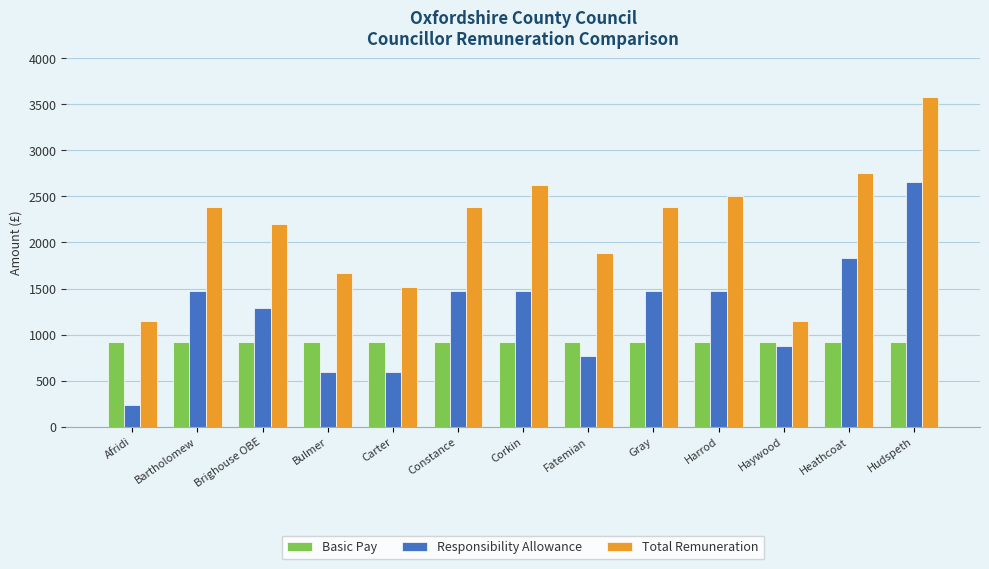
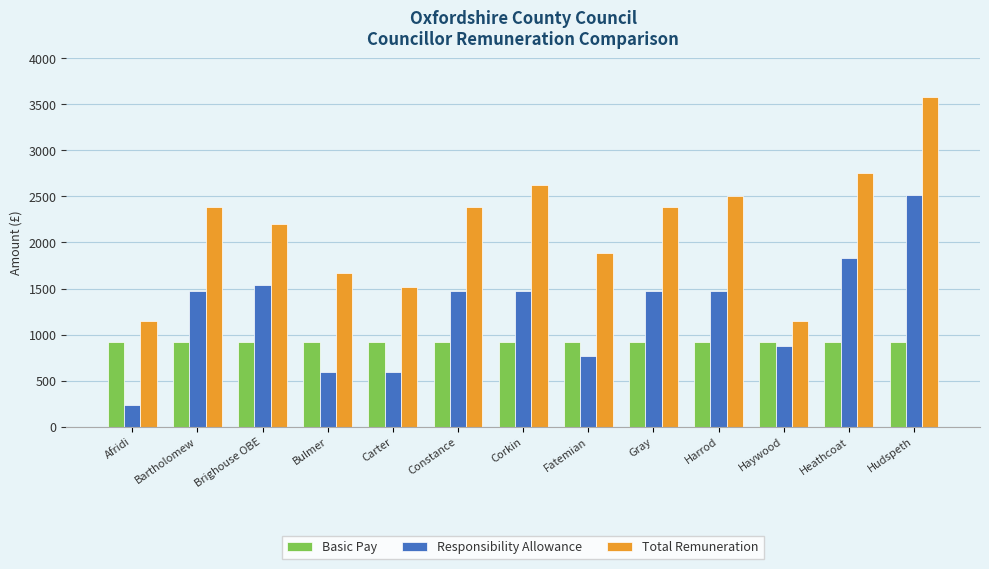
  {
    "Basic Pay": {
      "Afridi": 900,
      "Bartholomew": 900,
      "Brighouse OBE": 900,
      "Bulmer": 900,
      "Carter": 900,
      "Constance": 900,
      "Corkin": 900,
      "Fatemian": 900,
      "Gray": 900,
      "Harrod": 900,
      "Haywood": 900,
      "Heathcoat": 900,
      "Hudspeth": 900
    },
    "Responsibility Allowance": {
      "Afridi": 200,
      "Bartholomew": 1500,
-     "Brighouse OBE": 1300,
+     "Brighouse OBE": 1500,
      "Bulmer": 600,
      "Carter": 600,
      "Constance": 1500,
      "Corkin": 1500,
      "Fatemian": 800,
      "Gray": 1500,
      "Harrod": 1500,
      "Haywood": 900,
      "Heathcoat": 1800,
-     "Hudspeth": 2700
+     "Hudspeth": 2500
    },
    "Total Remuneration": {
      "Afridi": 1100,
      "Bartholomew": 2400,
      "Brighouse OBE": 2200,
      "Bulmer": 1700,
      "Carter": 1500,
      "Constance": 2400,
      "Corkin": 2600,
      "Fatemian": 1900,
      "Gray": 2400,
      "Harrod": 2500,
      "Haywood": 1100,
      "Heathcoat": 2800,
      "Hudspeth": 3600
    }
  }
